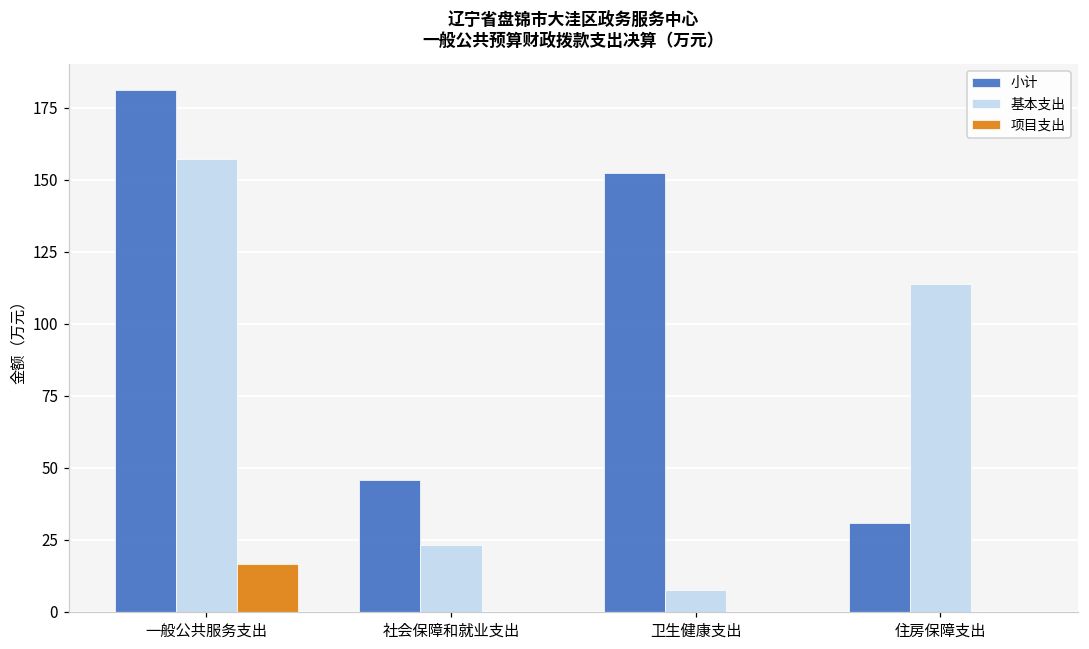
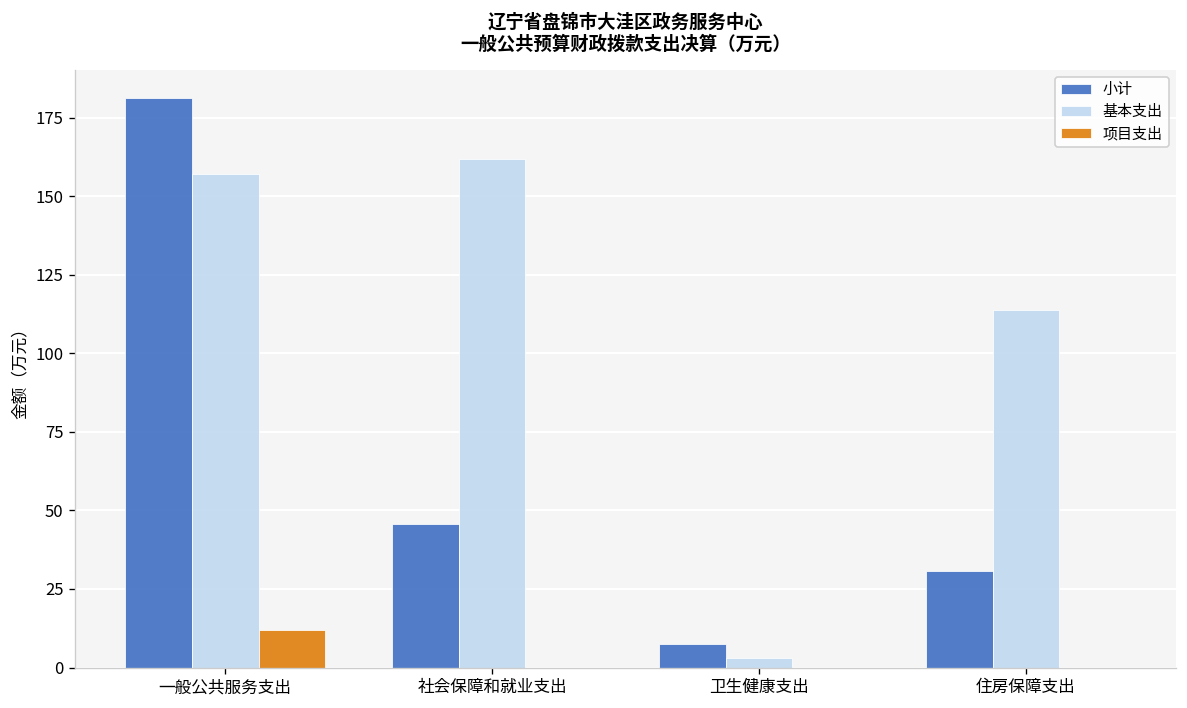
  {
    "小计": {
      "一般公共服务支出": 181,
      "社会保障和就业支出": 46,
-     "卫生健康支出": 152,
+     "卫生健康支出": 8,
      "住房保障支出": 31
    },
    "基本支出": {
      "一般公共服务支出": 157,
-     "社会保障和就业支出": 23,
-     "卫生健康支出": 8,
+     "社会保障和就业支出": 162,
+     "卫生健康支出": 3,
      "住房保障支出": 114
    },
    "项目支出": {
-     "一般公共服务支出": 17,
+     "一般公共服务支出": 12,
      "社会保障和就业支出": 0,
      "卫生健康支出": 0,
      "住房保障支出": 0
    }
  }
